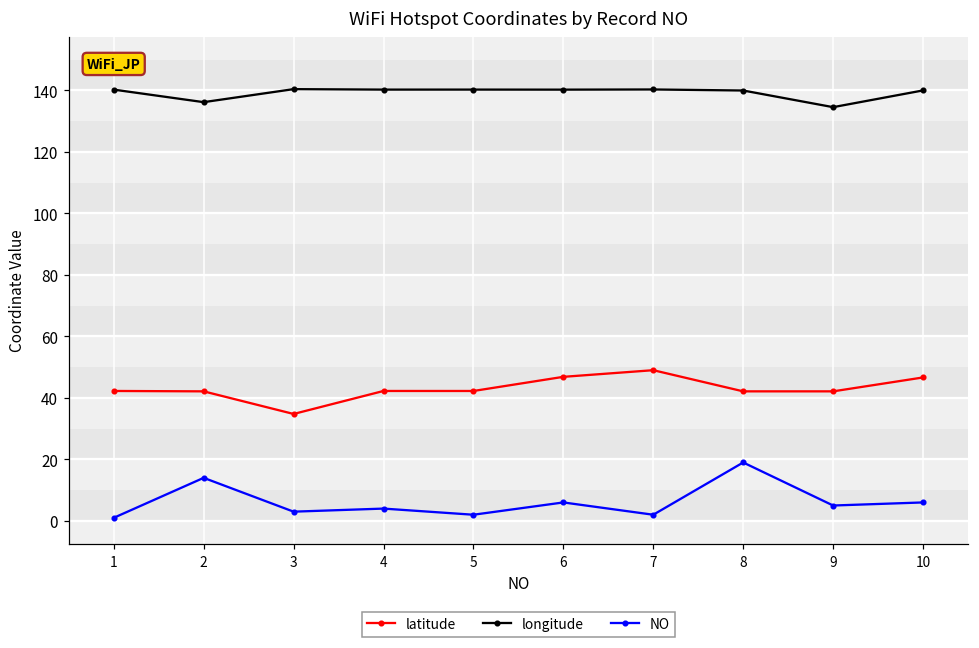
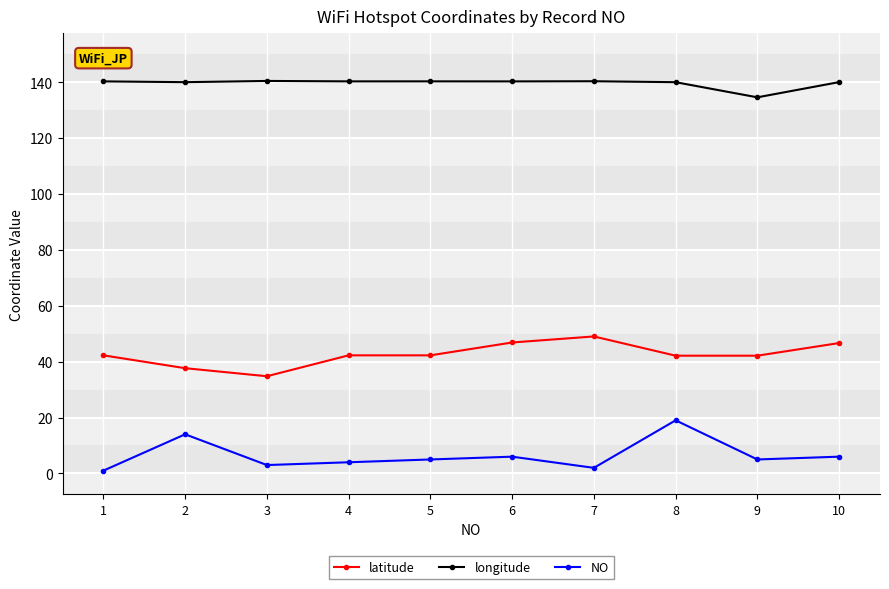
  {
    "latitude": {
      "1": 42,
-     "2": 42,
+     "2": 38,
      "3": 35,
      "4": 42,
      "5": 42,
      "6": 47,
      "7": 49,
      "8": 42,
      "9": 42,
      "10": 47
    },
    "longitude": {
      "1": 140,
-     "2": 136,
+     "2": 140,
      "3": 140,
      "4": 140,
      "5": 140,
      "6": 140,
      "7": 140,
      "8": 140,
      "9": 135,
      "10": 140
    },
    "NO": {
      "1": 1,
      "2": 14,
      "3": 3,
      "4": 4,
-     "5": 2,
+     "5": 5,
      "6": 6,
      "7": 2,
      "8": 19,
      "9": 5,
      "10": 6
    }
  }
